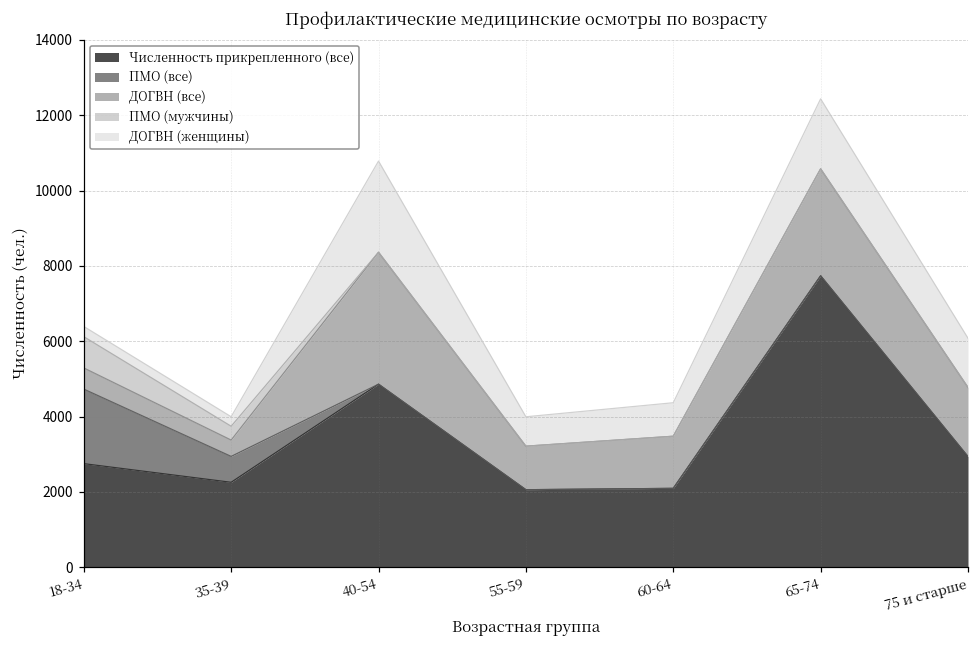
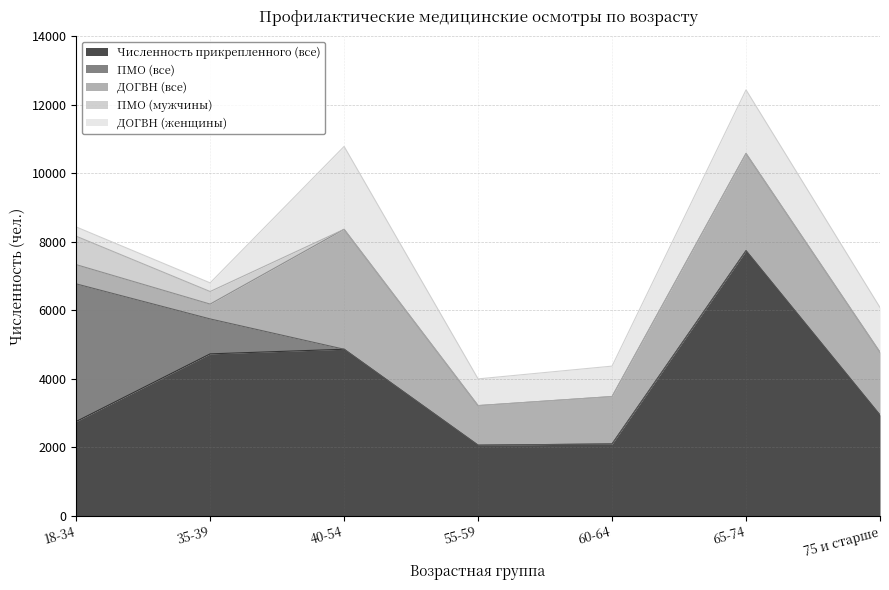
  {
    "Численность прикрепленного (все)": {
      "18-34": 2800,
-     "35-39": 2300
+     "35-39": 4700
    },
    "ПМО (все)": {
-     "18-34": 2000,
-     "35-39": 700
+     "18-34": 4000,
+     "35-39": 1000
    }
  }
